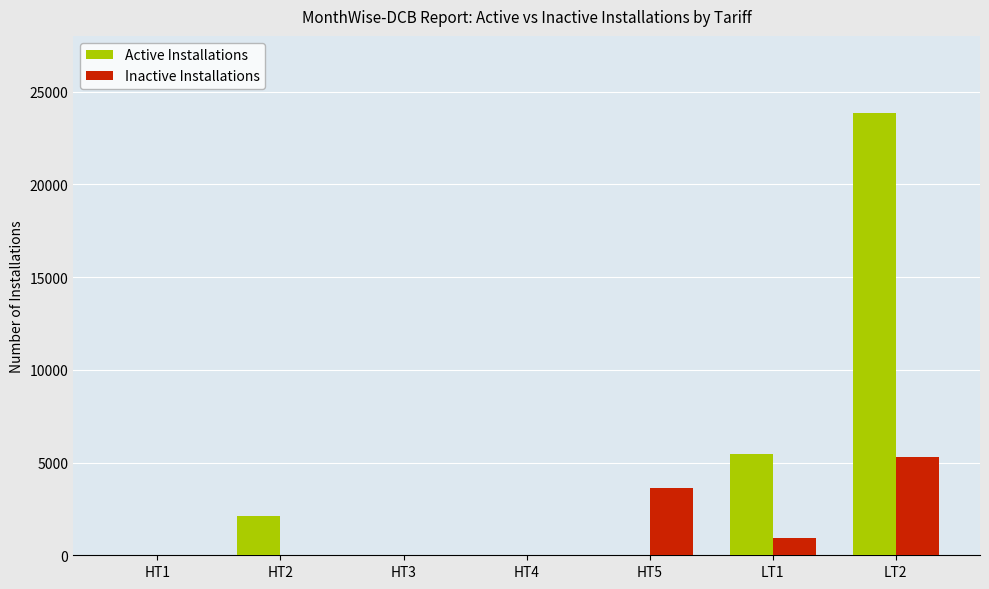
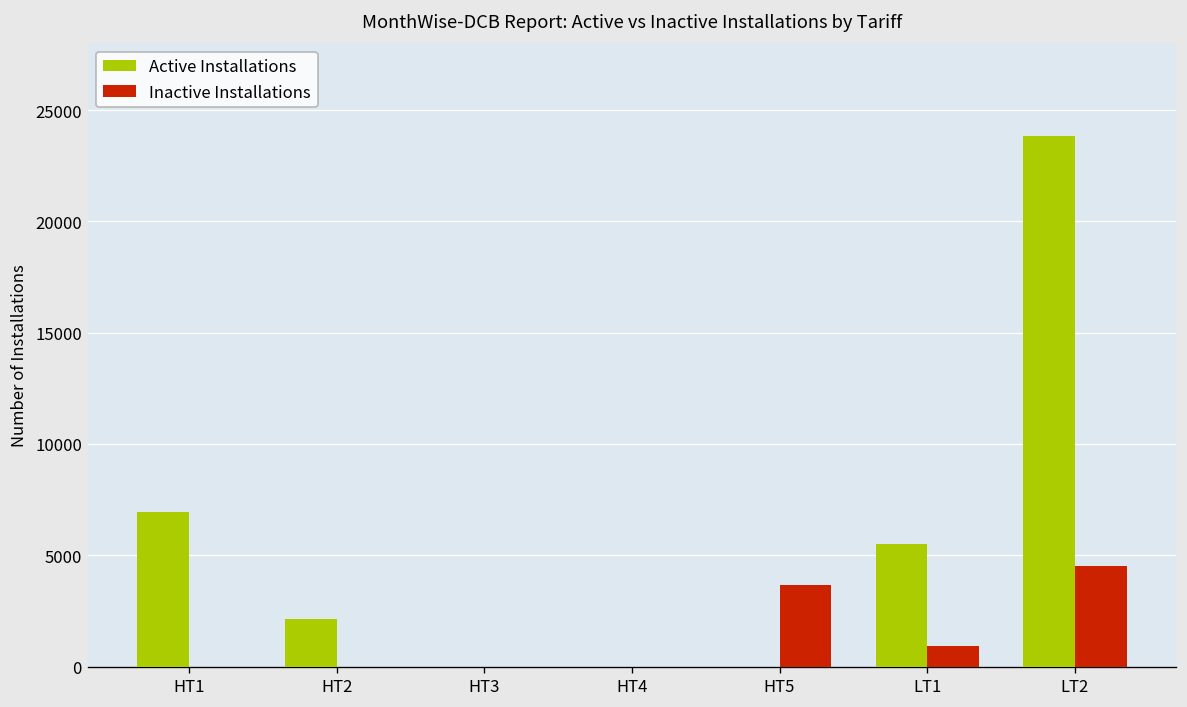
  {
    "Active Installations": {
-     "HT1": 0,
+     "HT1": 6900,
      "HT2": 2100,
      "HT3": 0,
      "HT4": 0,
      "HT5": 0,
      "LT1": 5500,
      "LT2": 23800
    },
    "Inactive Installations": {
      "HT1": 0,
      "HT3": 0,
      "HT4": 0,
      "HT5": 3600,
      "LT1": 900,
-     "LT2": 5300
+     "LT2": 4500
    }
  }
